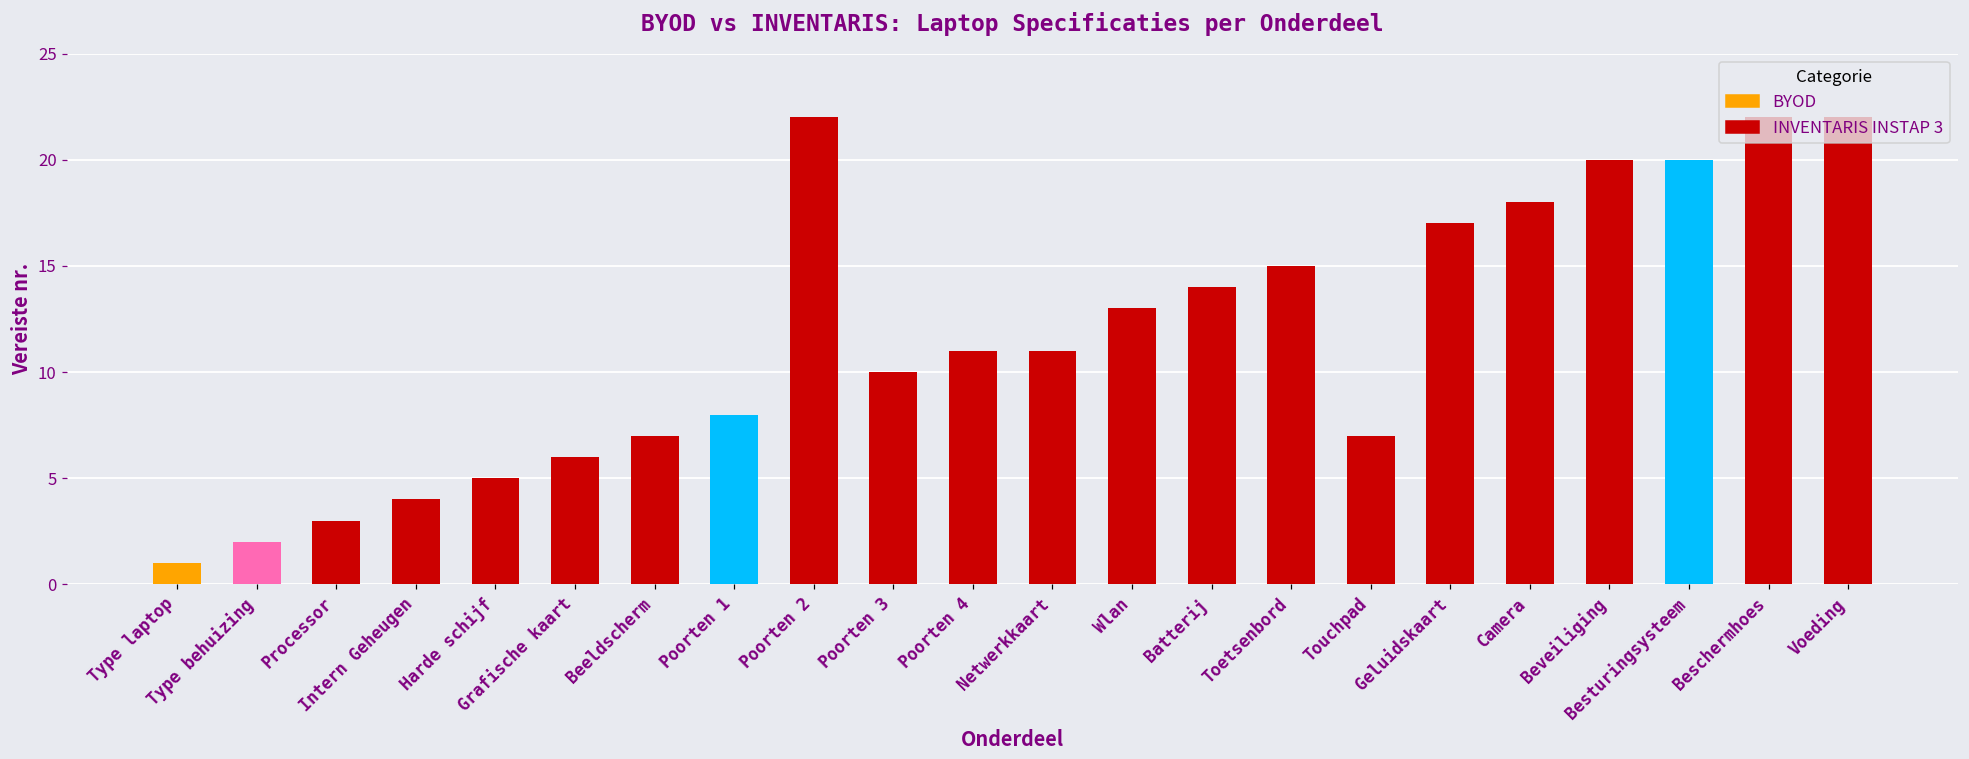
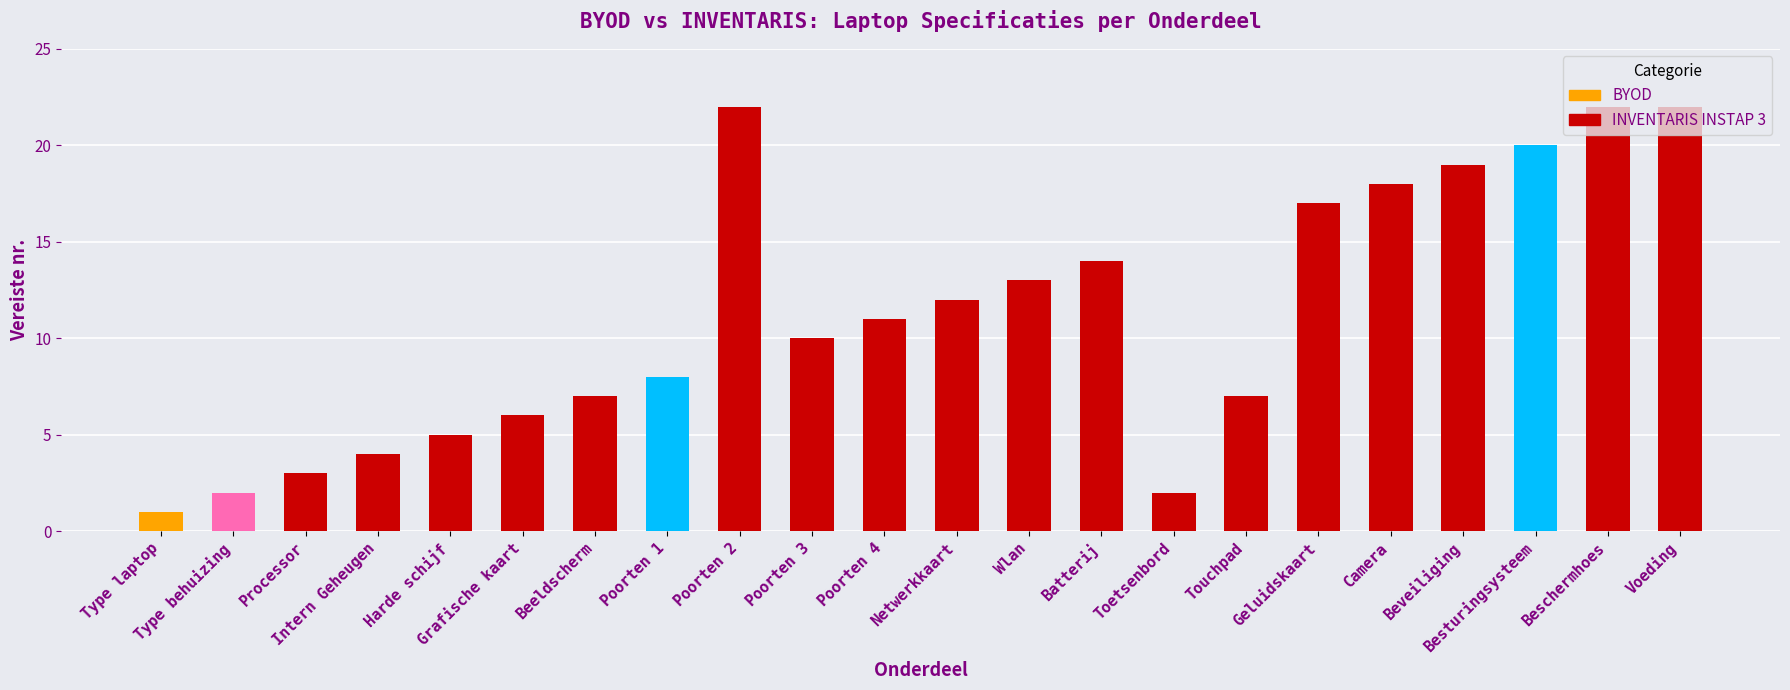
  {
    "Type laptop": 1,
    "Type behuizing": 2,
    "Processor": 3,
    "Intern Geheugen": 4,
    "Harde schijf": 5,
    "Grafische kaart": 6,
    "Beeldscherm": 7,
    "Poorten 1": 8,
    "Poorten 2": 22,
    "Poorten 3": 10,
    "Poorten 4": 11,
-   "Netwerkkaart": 11,
+   "Netwerkkaart": 12,
    "Wlan": 13,
    "Batterij": 14,
-   "Toetsenbord": 15,
+   "Toetsenbord": 2,
    "Touchpad": 7,
    "Geluidskaart": 17,
    "Camera": 18,
-   "Beveiliging": 20,
+   "Beveiliging": 19,
    "Besturingsysteem": 20
  }
